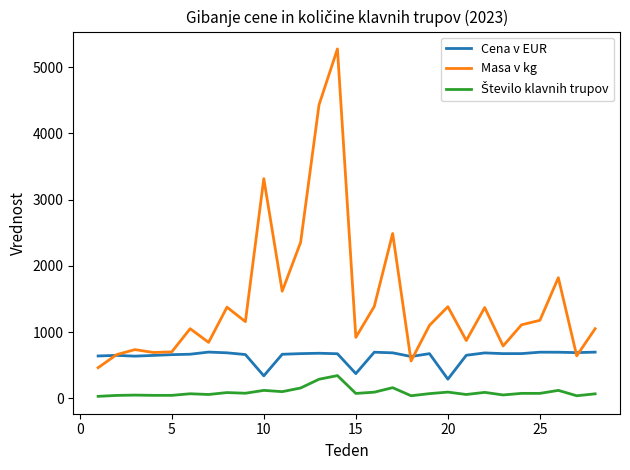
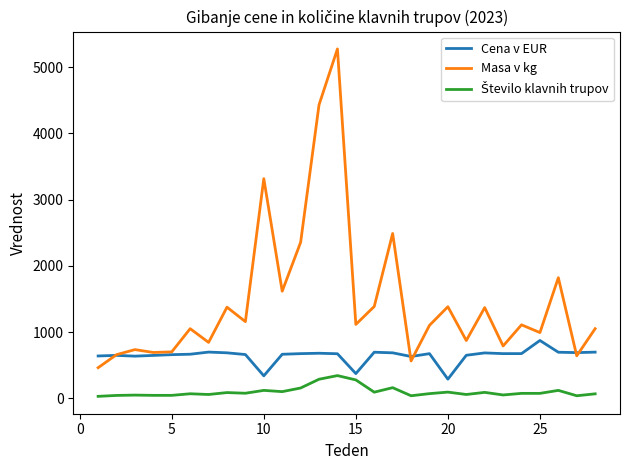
  {
    "Cena v EUR": {
      "5": 700,
      "10": 300,
      "15": 400,
      "20": 300,
-     "25": 700
+     "25": 900
    },
    "Masa v kg": {
      "5": 700,
      "10": 3300,
-     "15": 900,
+     "15": 1100,
      "20": 1400,
-     "25": 1200
+     "25": 1000
    },
    "Število klavnih trupov": {
      "5": 0,
      "10": 100,
-     "15": 100,
+     "15": 300,
      "20": 100,
      "25": 100
    }
  }
